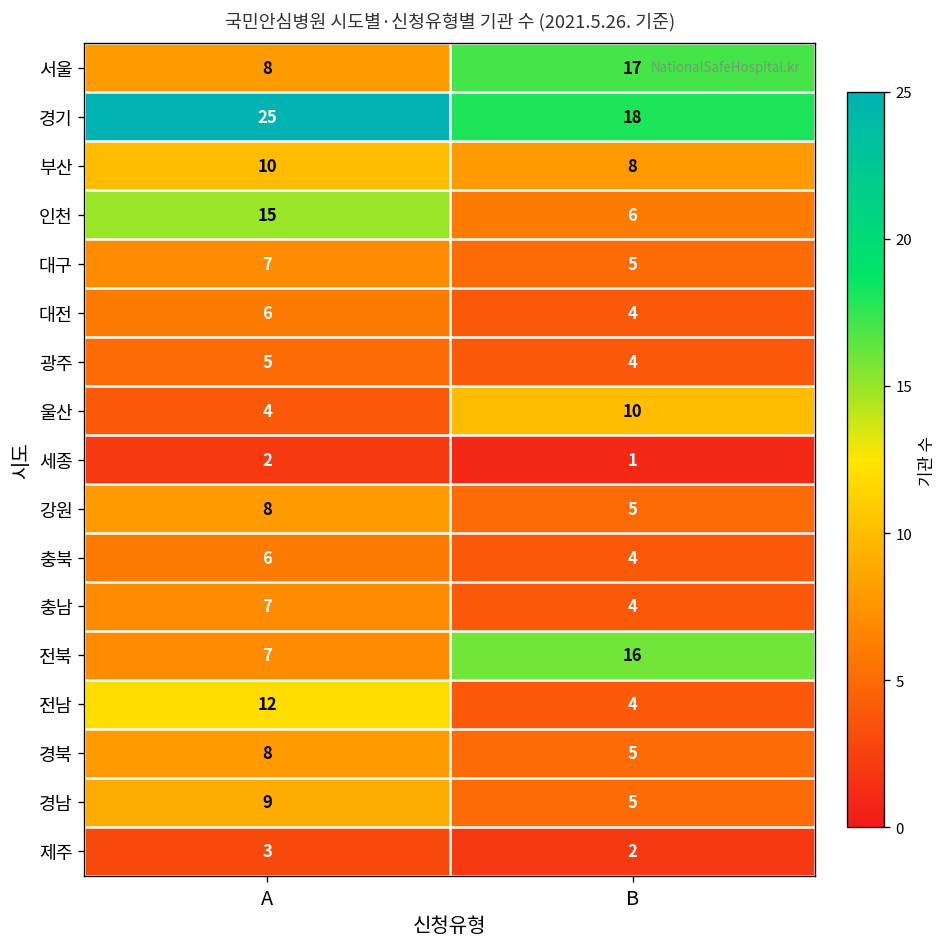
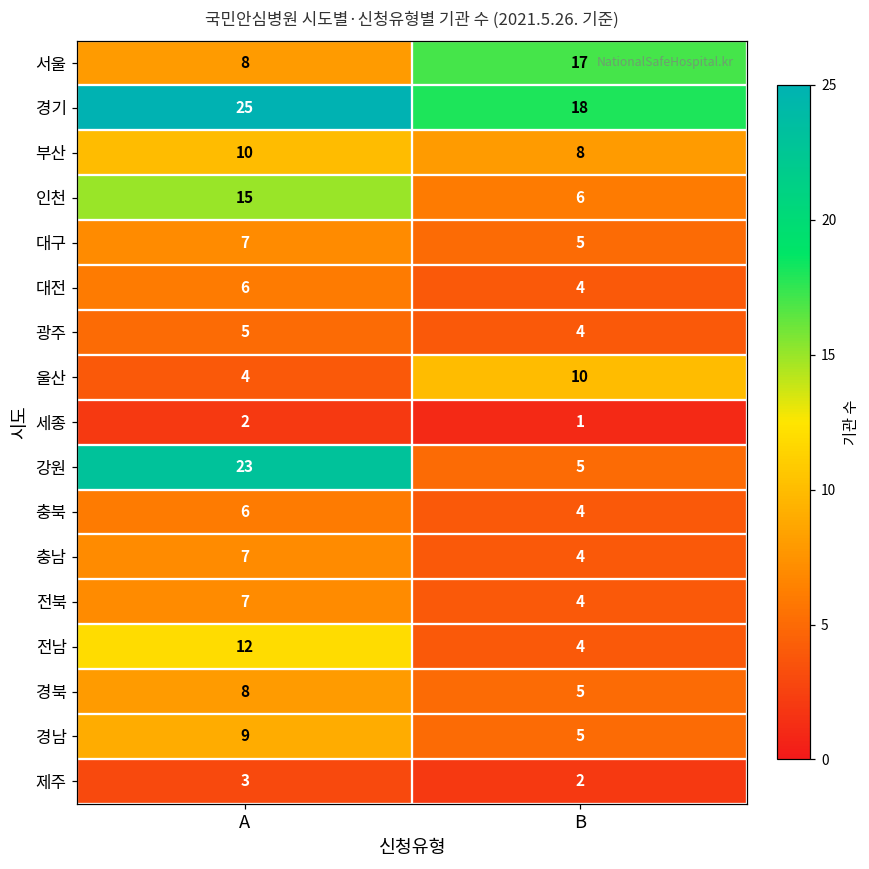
  {
    "서울": {
      "A": 8
    },
    "경기": {
      "A": 25,
      "B": 18
    },
    "부산": {
      "A": 10,
      "B": 8
    },
    "인천": {
      "A": 15,
      "B": 6
    },
    "대구": {
      "A": 7,
      "B": 5
    },
    "대전": {
      "A": 6,
      "B": 4
    },
    "광주": {
      "A": 5,
      "B": 4
    },
    "울산": {
      "A": 4,
      "B": 10
    },
    "세종": {
      "A": 2,
      "B": 1
    },
    "강원": {
-     "A": 8,
+     "A": 23,
      "B": 5
    },
    "충북": {
      "A": 6,
      "B": 4
    },
    "충남": {
      "A": 7,
      "B": 4
    },
    "전북": {
      "A": 7,
-     "B": 16
+     "B": 4
    },
    "전남": {
      "A": 12,
      "B": 4
    },
    "경북": {
      "A": 8,
      "B": 5
    },
    "경남": {
      "A": 9,
      "B": 5
    },
    "제주": {
      "A": 3,
      "B": 2
    }
  }
